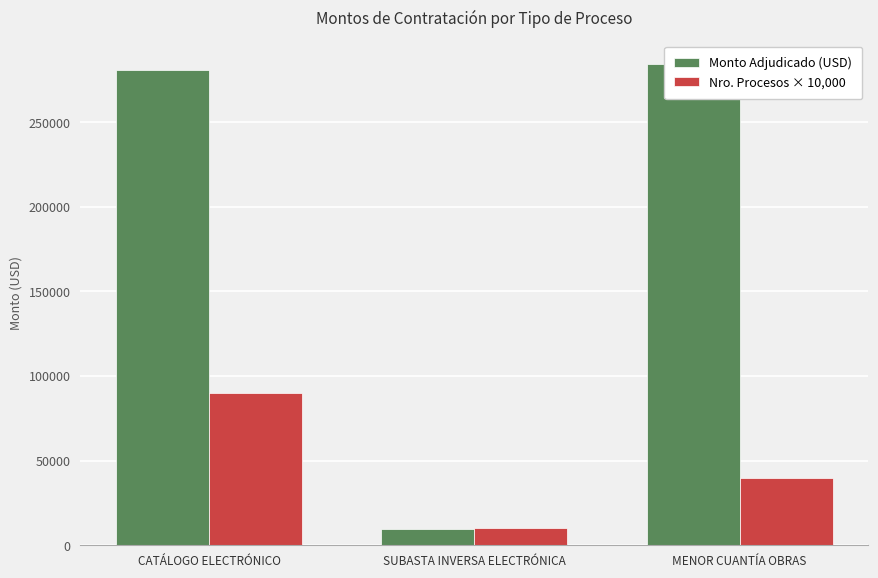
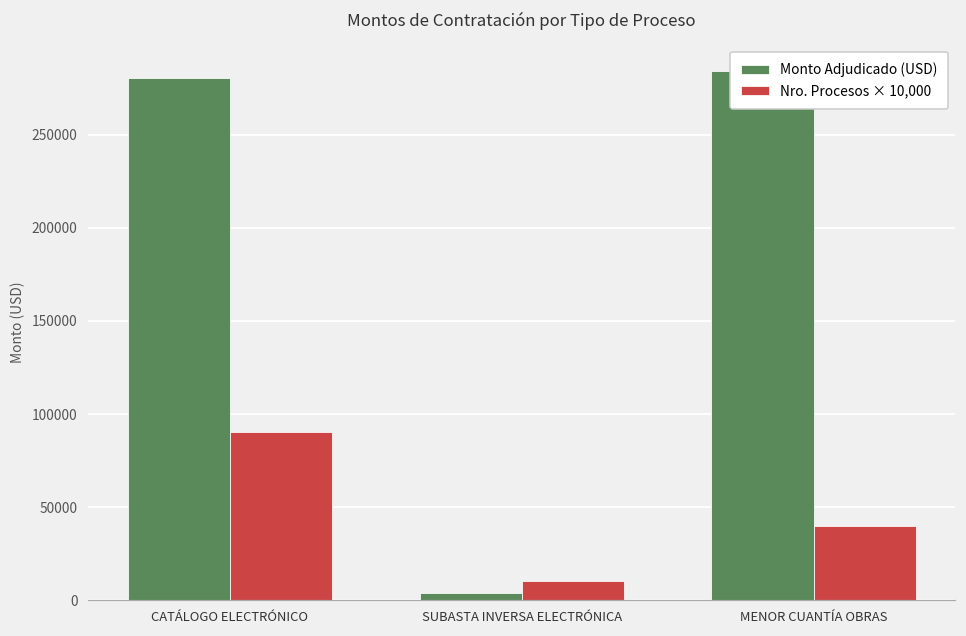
  {
    "Monto Adjudicado (USD)": {
      "CATÁLOGO ELECTRÓNICO": 281000,
-     "SUBASTA INVERSA ELECTRÓNICA": 10000
+     "SUBASTA INVERSA ELECTRÓNICA": 4000
    },
    "Nro. Procesos × 10,000": {
      "CATÁLOGO ELECTRÓNICO": 90000,
      "SUBASTA INVERSA ELECTRÓNICA": 10000,
      "MENOR CUANTÍA OBRAS": 40000
    }
  }
